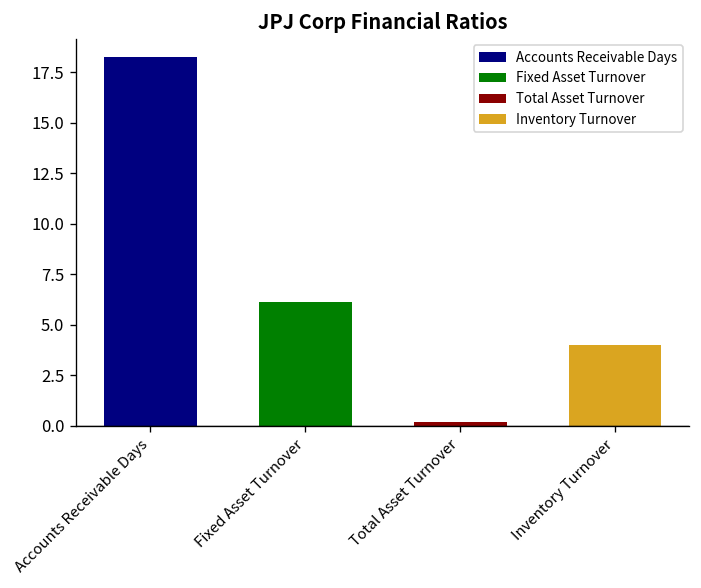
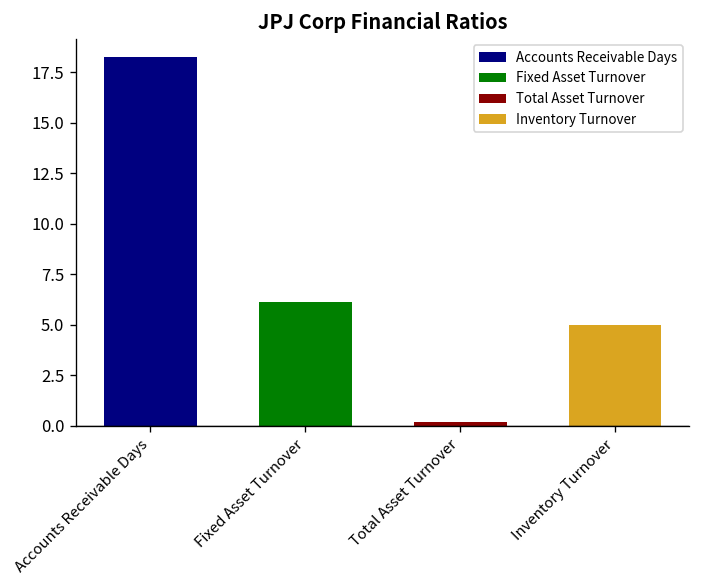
  {
    "Accounts Receivable Days": 18.3,
    "Fixed Asset Turnover": 6,
    "Total Asset Turnover": 0.2,
-   "Inventory Turnover": 4
+   "Inventory Turnover": 5
  }
